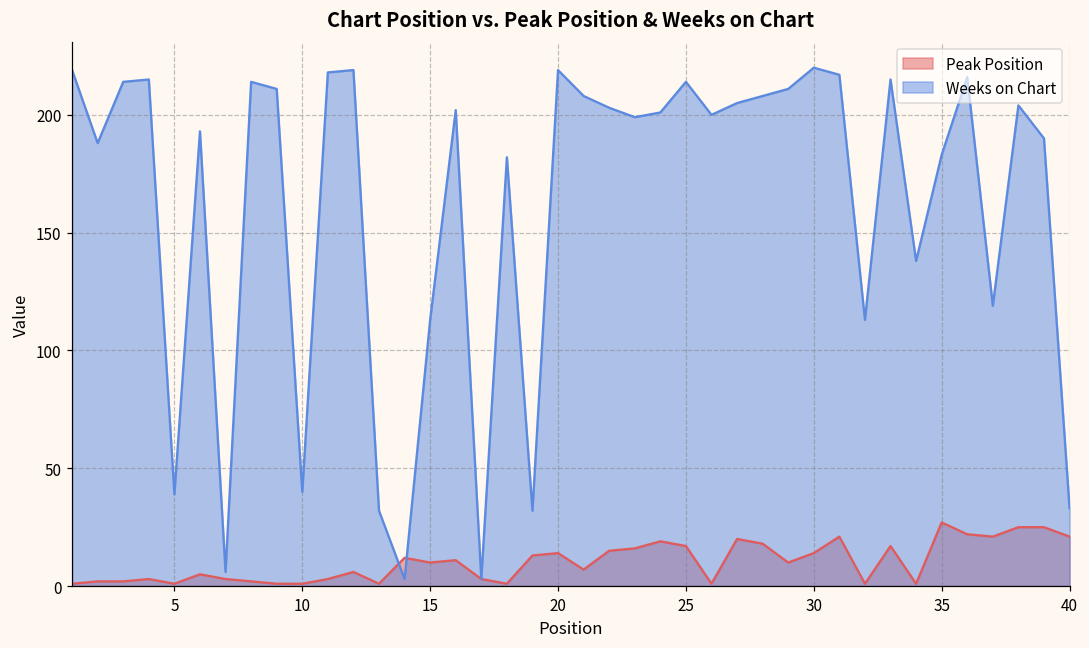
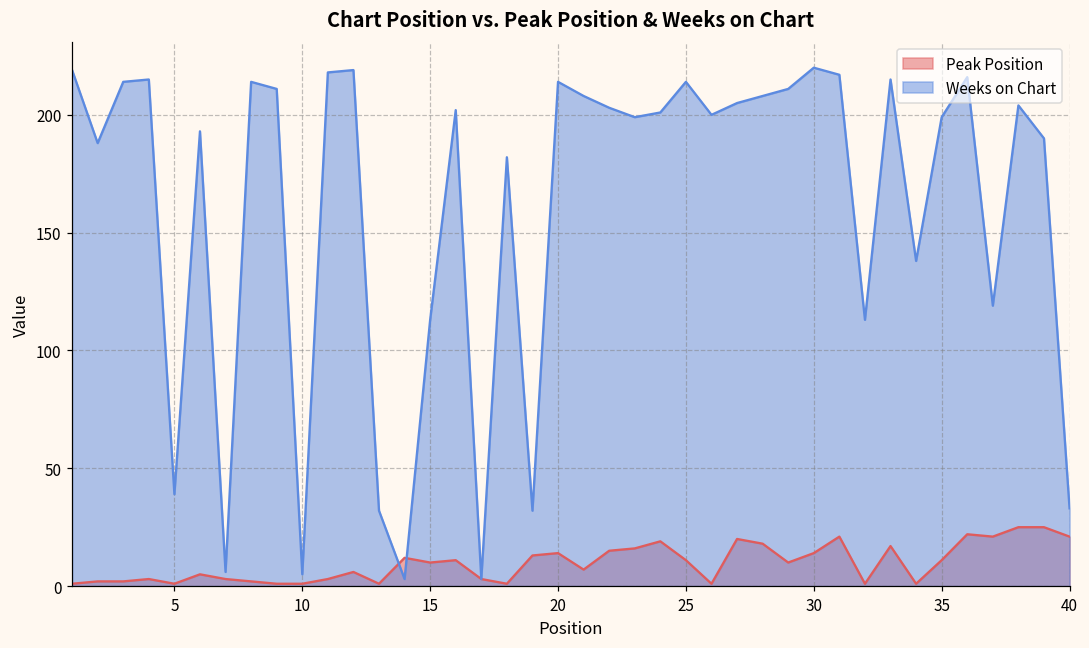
  {
    "Peak Position": {
      "5": 1,
      "10": 1,
      "15": 10,
      "20": 14,
-     "25": 17,
+     "25": 11,
      "30": 14,
-     "35": 27,
+     "35": 11,
      "40": 21
    },
    "Weeks on Chart": {
      "5": 39,
-     "10": 40,
+     "10": 5,
      "15": 113,
-     "20": 219,
+     "20": 214,
      "25": 214,
      "30": 220,
-     "35": 183,
+     "35": 199,
      "40": 33
    }
  }
